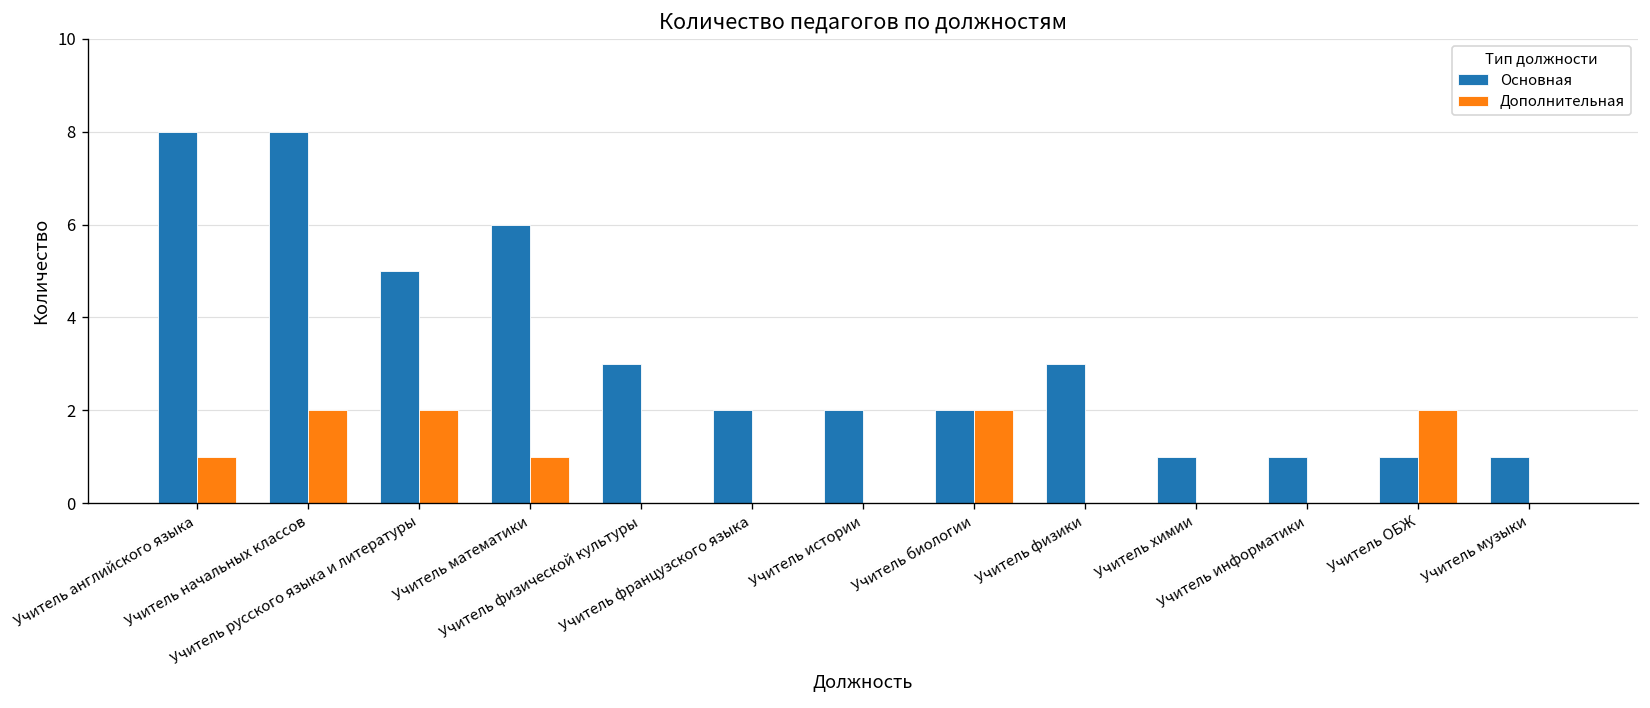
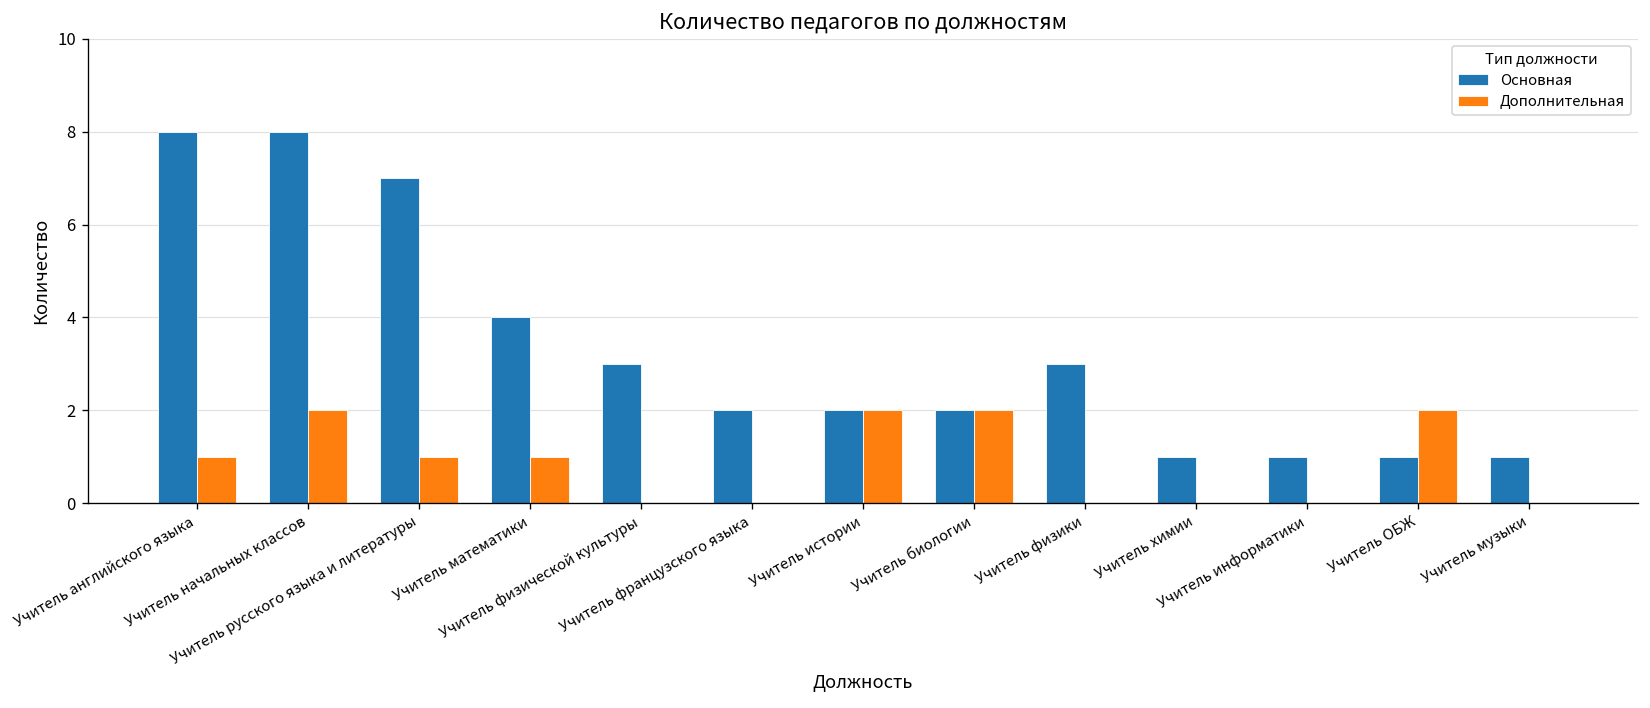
  {
    "Основная": {
      "Учитель английского языка": 8,
      "Учитель начальных классов": 8,
-     "Учитель русского языка и литературы": 5,
-     "Учитель математики": 6,
+     "Учитель русского языка и литературы": 7,
+     "Учитель математики": 4,
      "Учитель физической культуры": 3,
      "Учитель французского языка": 2,
      "Учитель истории": 2,
      "Учитель биологии": 2,
      "Учитель физики": 3,
      "Учитель химии": 1,
      "Учитель информатики": 1,
      "Учитель ОБЖ": 1,
      "Учитель музыки": 1
    },
    "Дополнительная": {
      "Учитель английского языка": 1,
      "Учитель начальных классов": 2,
-     "Учитель русского языка и литературы": 2,
+     "Учитель русского языка и литературы": 1,
      "Учитель математики": 1,
      "Учитель физической культуры": 0,
      "Учитель французского языка": 0,
-     "Учитель истории": 0,
+     "Учитель истории": 2,
      "Учитель биологии": 2,
      "Учитель физики": 0,
      "Учитель химии": 0,
      "Учитель информатики": 0,
      "Учитель ОБЖ": 2,
      "Учитель музыки": 0
    }
  }
